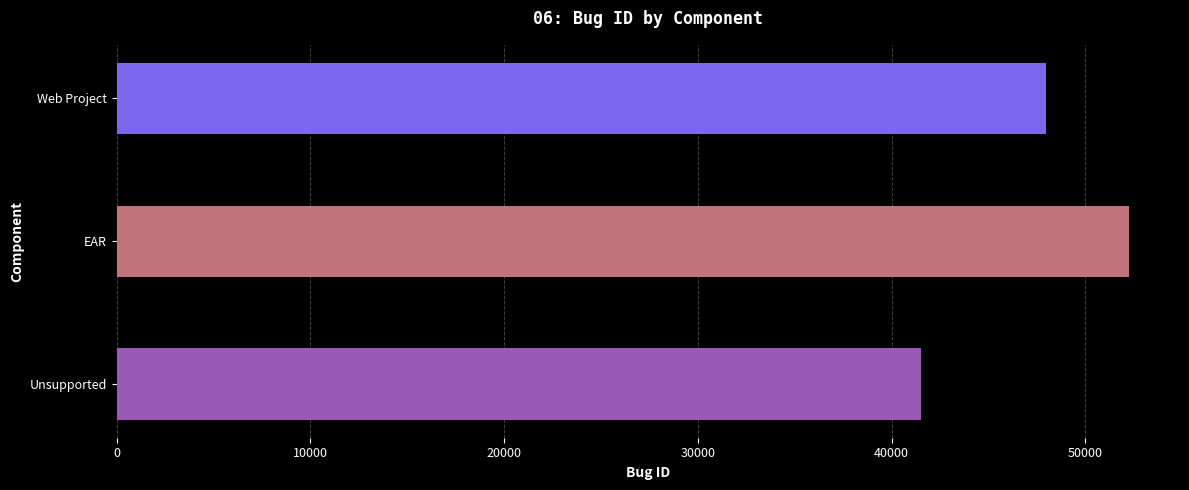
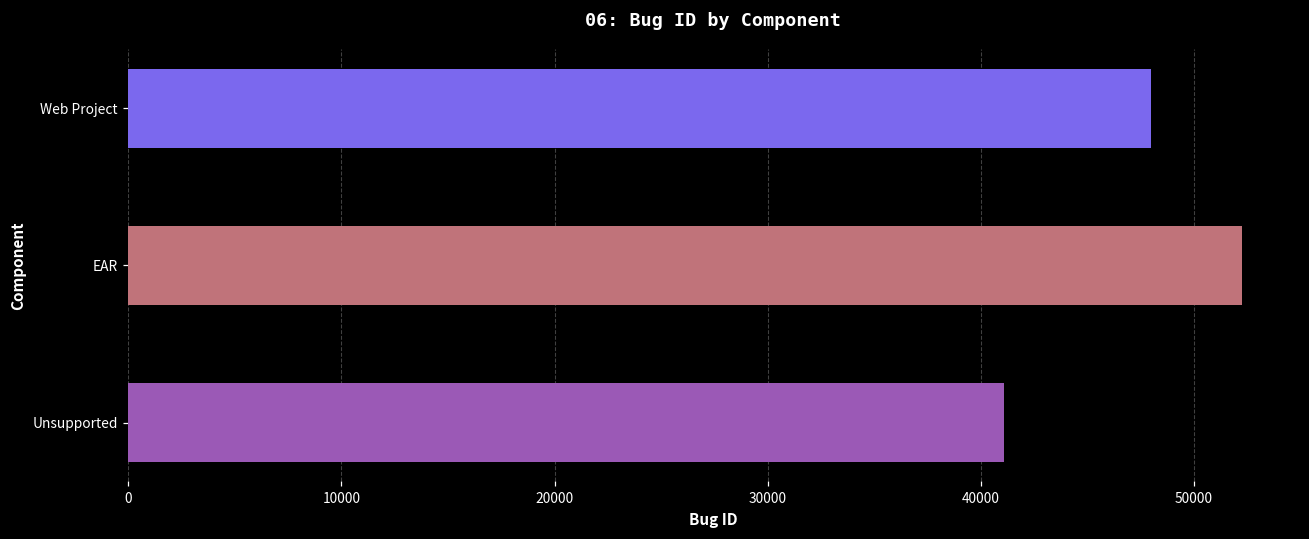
  {
    "Web Project": 48000,
    "EAR": 52300,
-   "Unsupported": 41500
+   "Unsupported": 41100
  }
